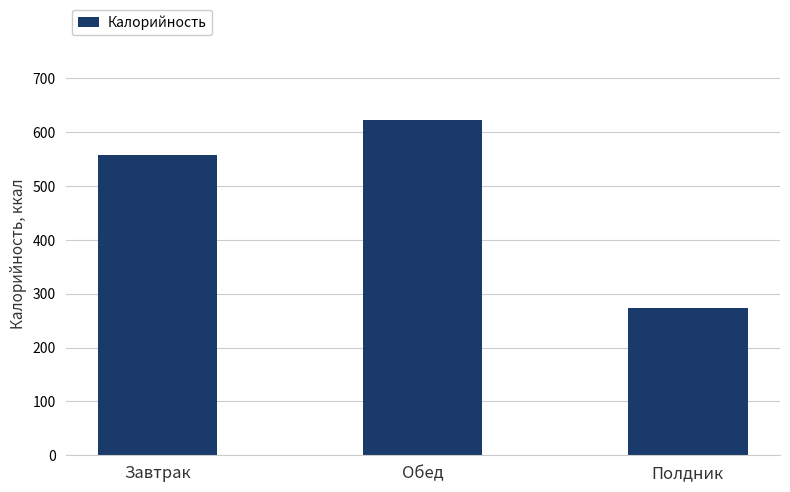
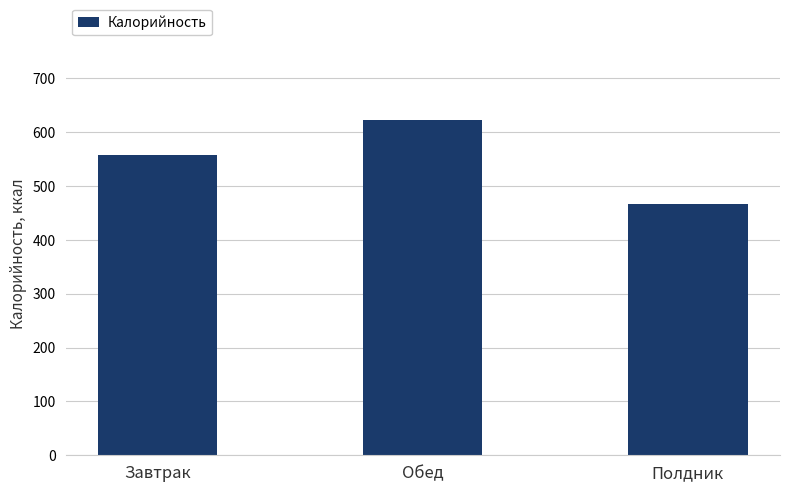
  {
    "Завтрак": 560,
    "Обед": 620,
-   "Полдник": 270
+   "Полдник": 470
  }
